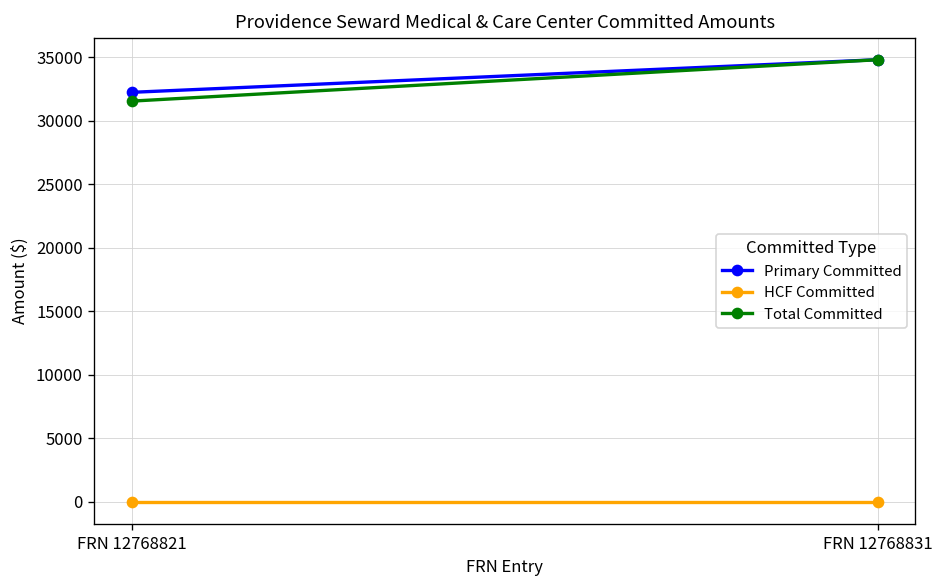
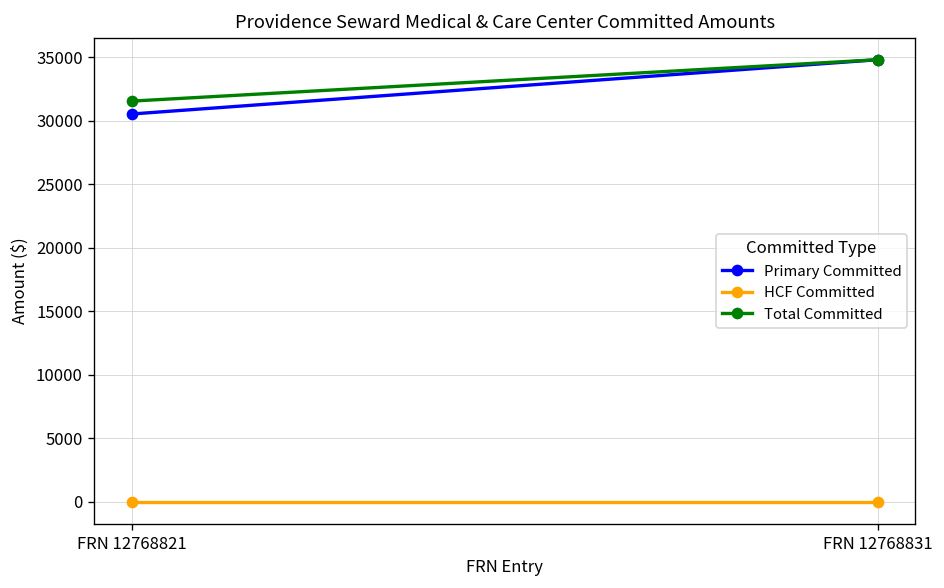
  {
    "Primary Committed": {
-     "FRN 12768821": 32200
+     "FRN 12768821": 30500
    },
    "HCF Committed": {
      "FRN 12768821": 0,
      "FRN 12768831": 0
    },
    "Total Committed": {
      "FRN 12768821": 31500
    }
  }
